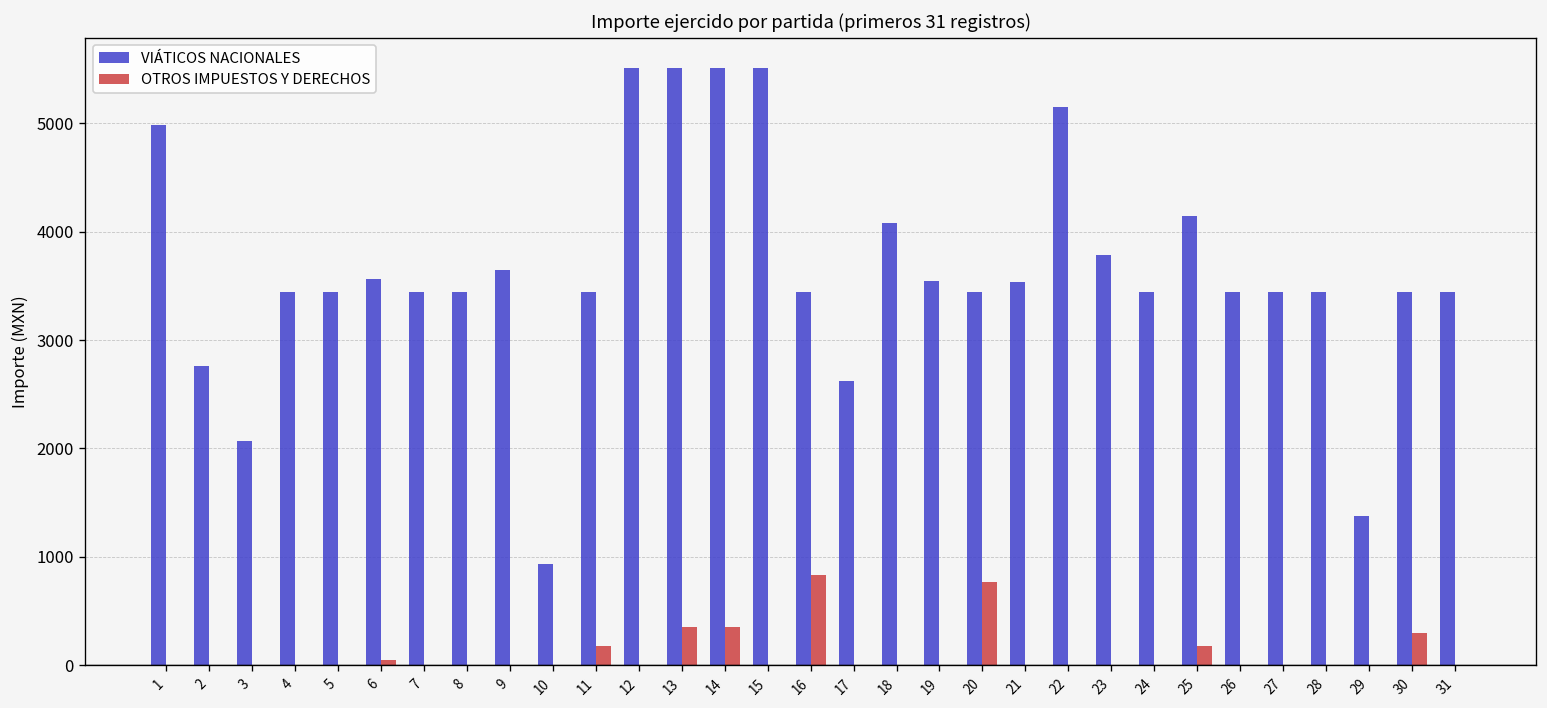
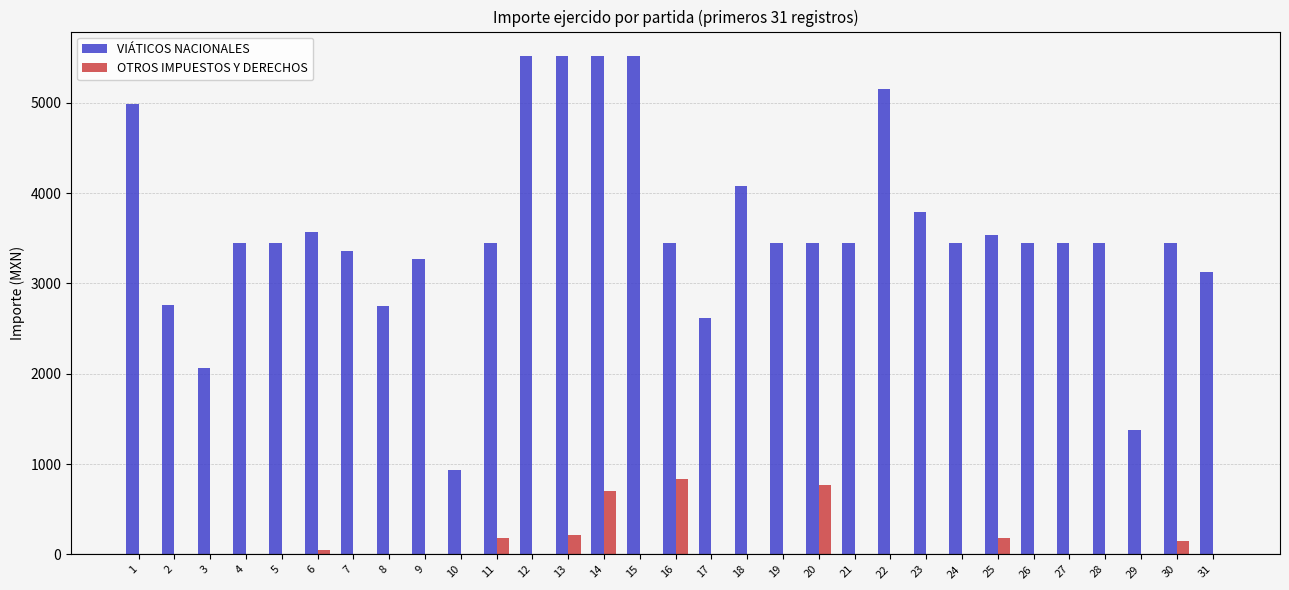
  {
    "VIÁTICOS NACIONALES": {
      "1": 5000,
      "2": 2800,
      "3": 2100,
      "4": 3400,
      "5": 3400,
      "6": 3600,
-     "7": 3450,
-     "8": 3400,
-     "9": 3600,
+     "7": 3360,
+     "8": 2700,
+     "9": 3300,
      "10": 900,
      "11": 3400,
      "12": 5500,
      "13": 5500,
      "14": 5500,
      "15": 5500,
      "16": 3400,
      "17": 2600,
      "18": 4100,
-     "19": 3500,
+     "19": 3400,
      "20": 3400,
-     "21": 3500,
+     "21": 3400,
      "22": 5200,
      "23": 3800,
      "24": 3400,
-     "25": 4100,
+     "25": 3500,
      "26": 3400,
      "27": 3400,
      "28": 3400,
      "29": 1400,
      "30": 3400,
-     "31": 3400
+     "31": 3100
    },
    "OTROS IMPUESTOS Y DERECHOS": {
      "1": 0,
      "2": 0,
      "3": 0,
      "4": 0,
      "5": 0,
      "6": 0,
      "7": 0,
      "8": 0,
      "9": 0,
      "10": 0,
      "11": 200,
      "12": 0,
-     "13": 400,
-     "14": 400,
+     "13": 200,
+     "14": 700,
      "15": 0,
      "16": 800,
      "17": 0,
      "18": 0,
      "19": 0,
      "20": 800,
      "21": 0,
      "22": 0,
      "23": 0,
      "24": 0,
      "25": 200,
      "26": 0,
      "27": 0,
      "28": 0,
      "29": 0,
-     "30": 300,
+     "30": 100,
      "31": 0
    }
  }
